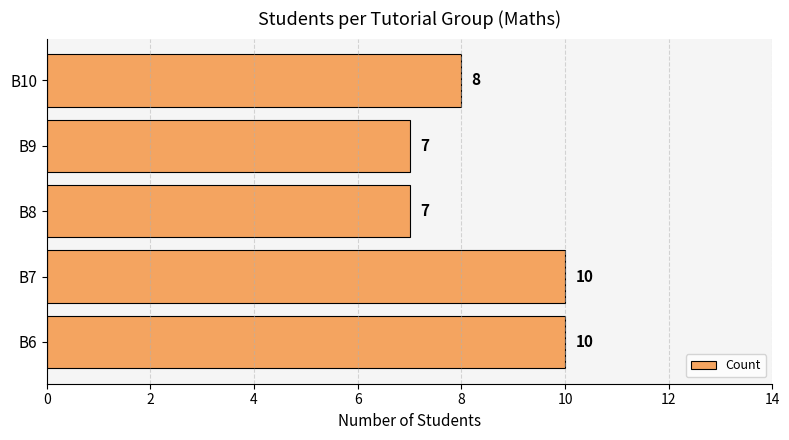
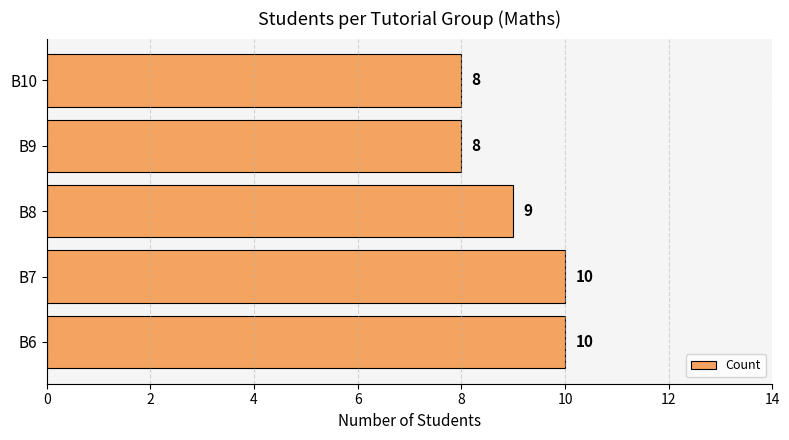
  {
    "B10": 8,
-   "B9": 7,
-   "B8": 7,
+   "B9": 8,
+   "B8": 9,
    "B7": 10,
    "B6": 10
  }
